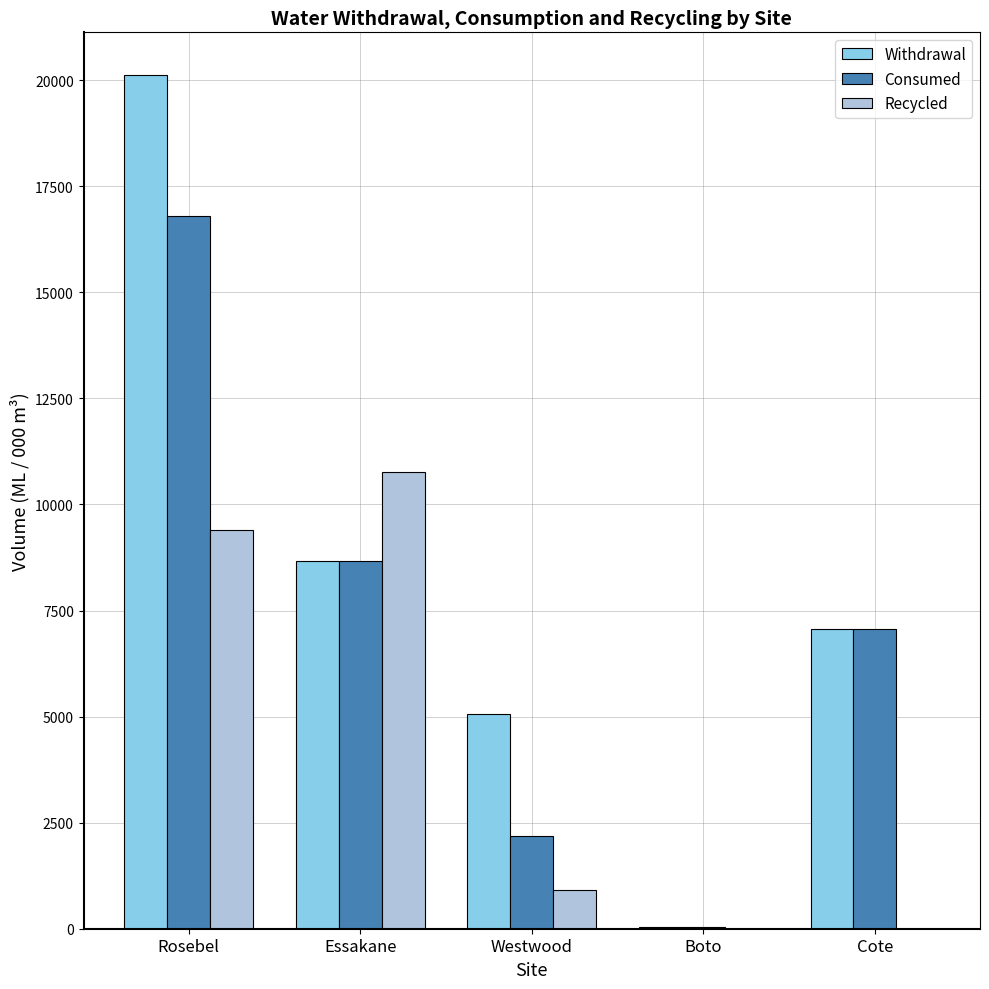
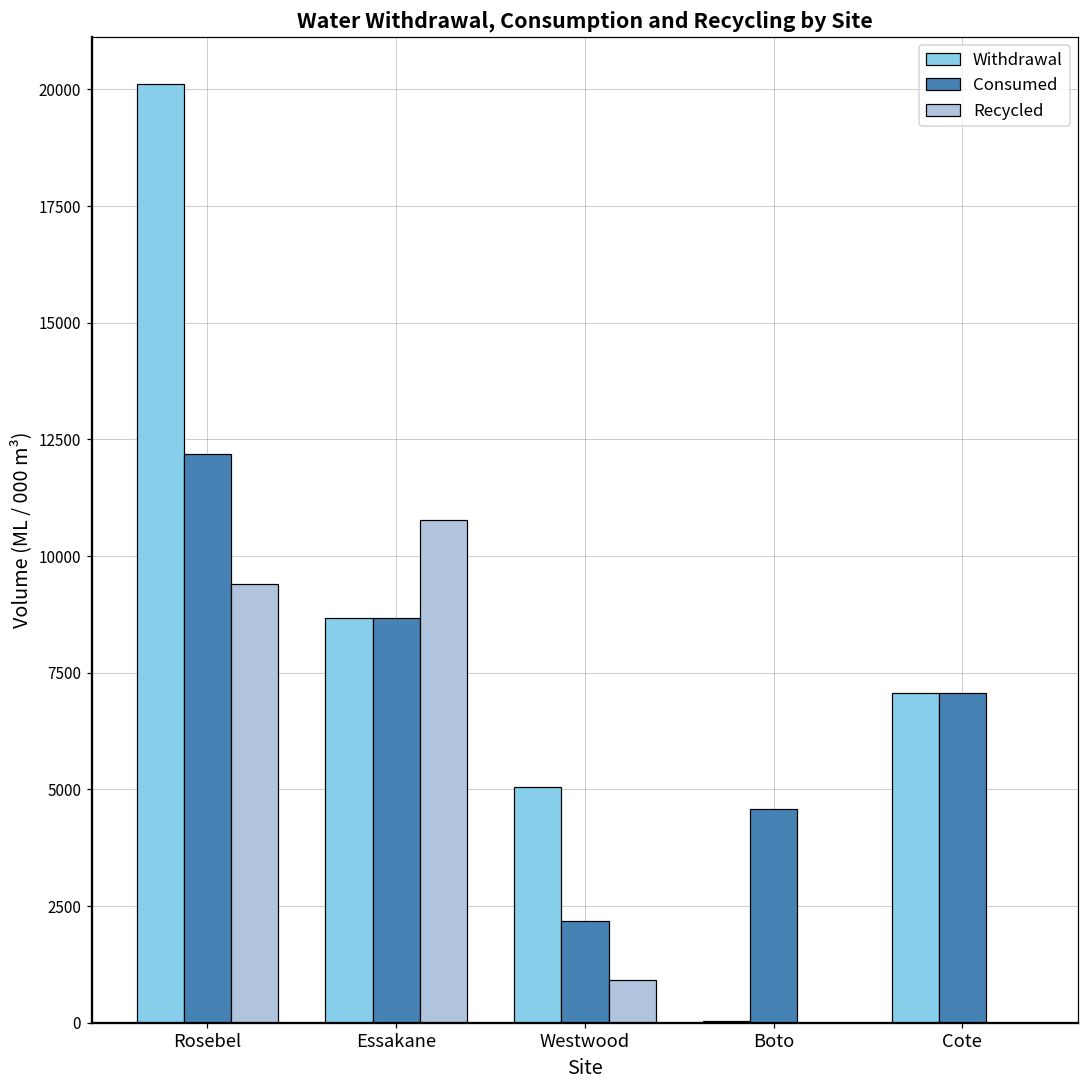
  {
    "Consumed": {
-     "Rosebel": 16800,
+     "Rosebel": 12200,
      "Essakane": 8700,
      "Westwood": 2200,
-     "Boto": 0,
+     "Boto": 4600,
      "Cote": 7100
    }
  }
